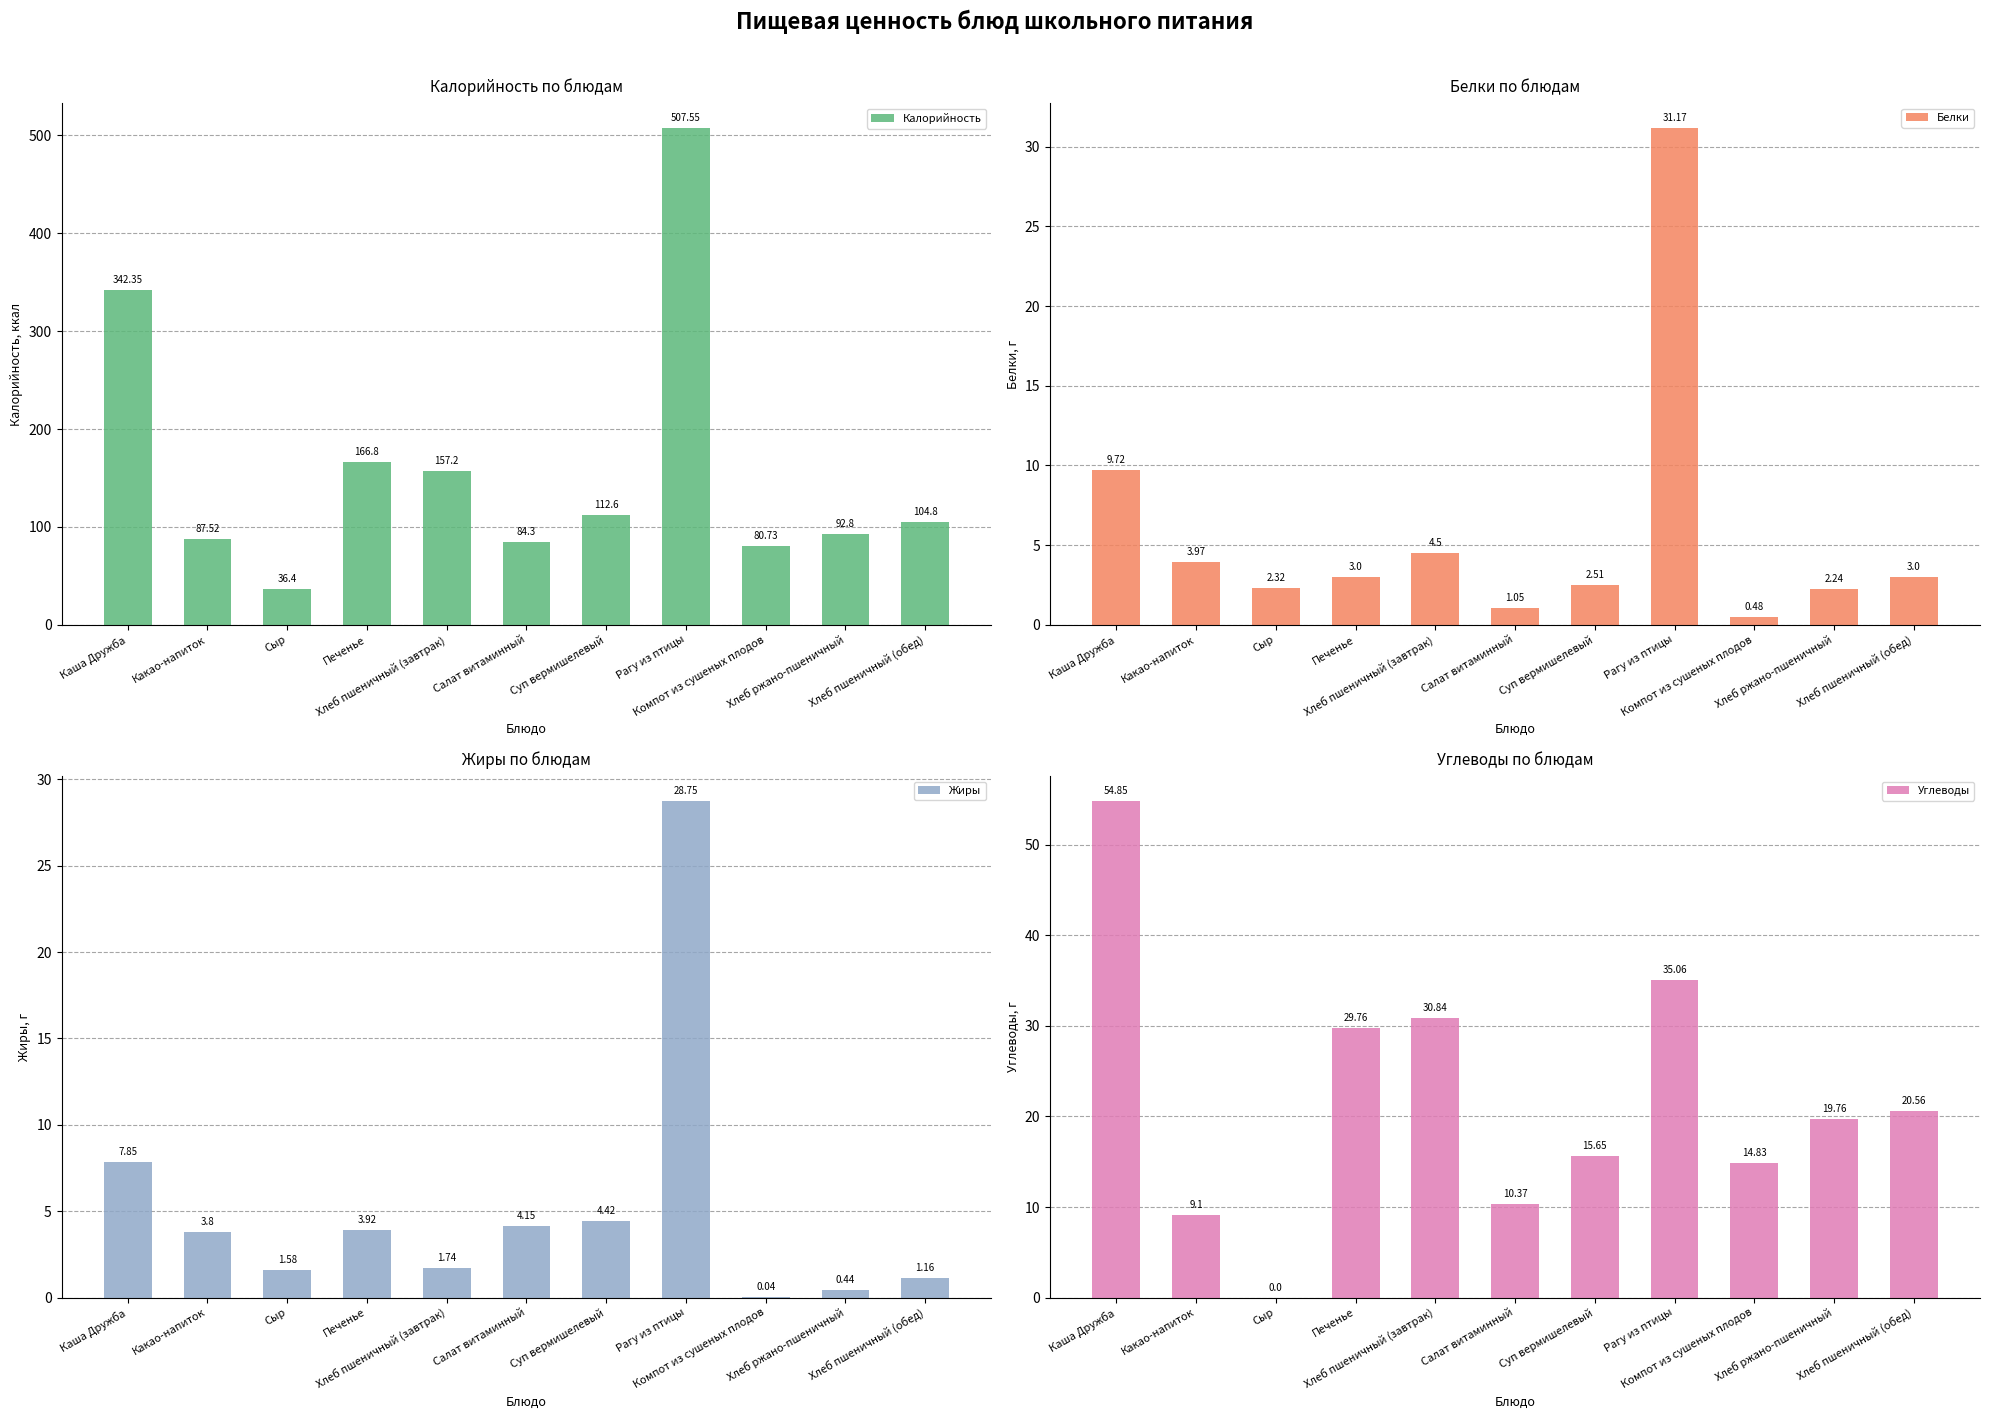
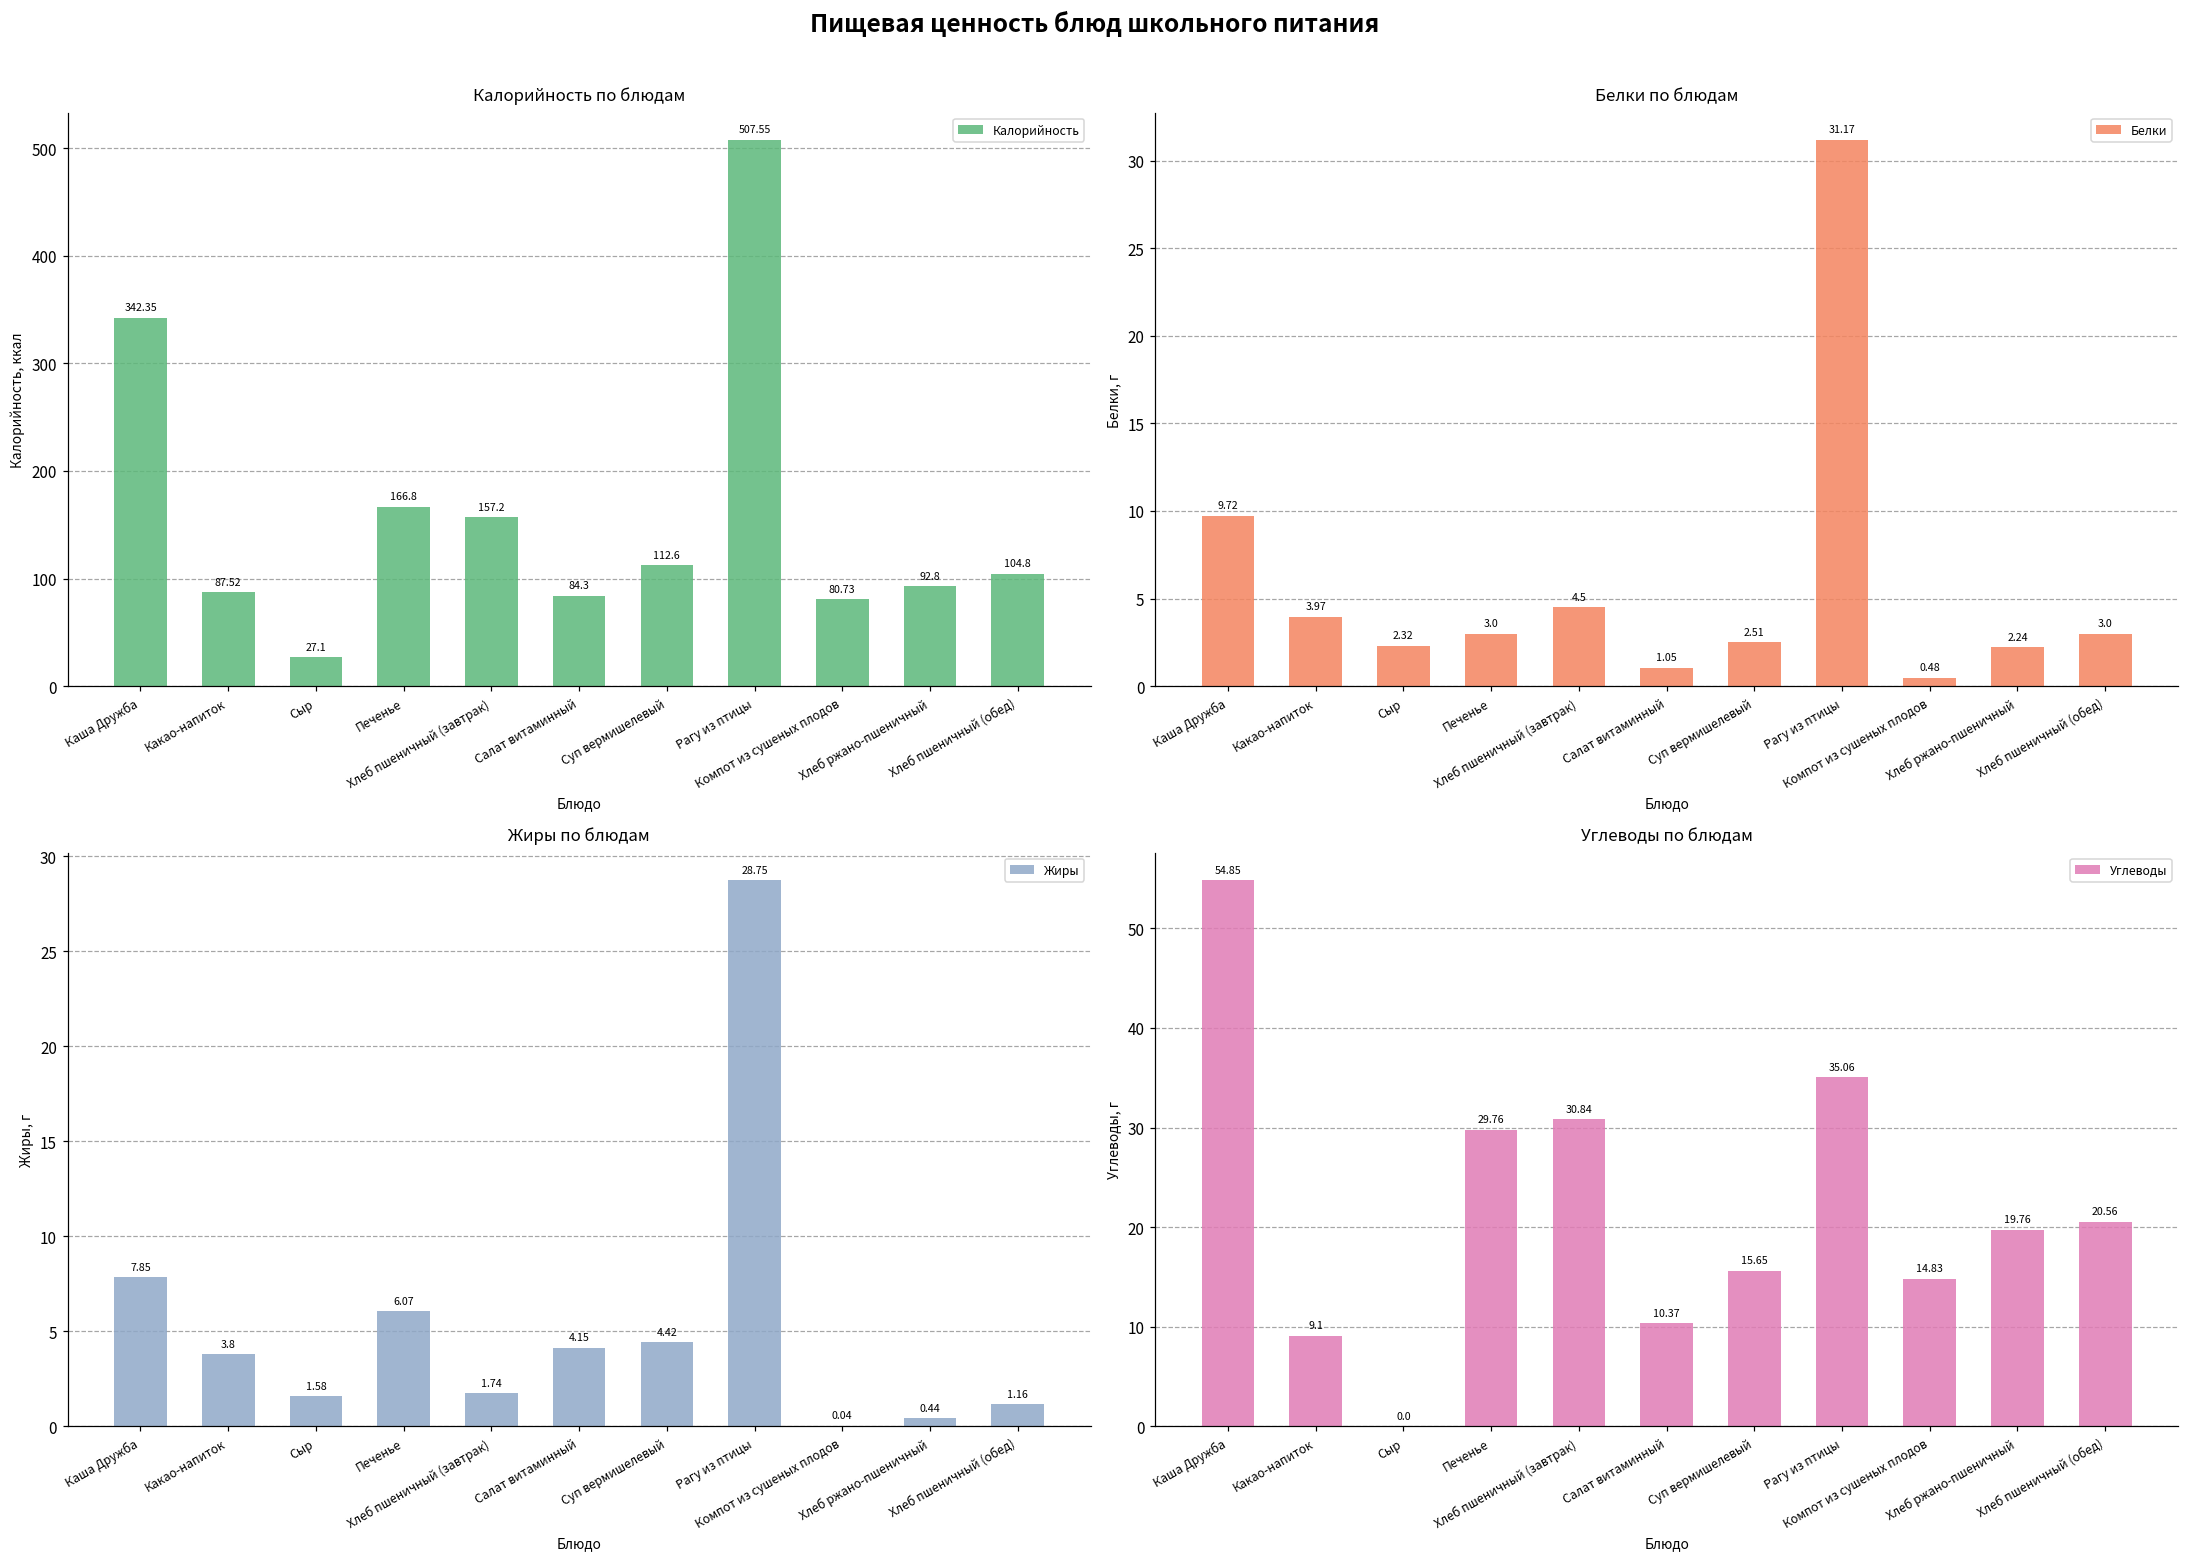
  {
    "Калорийность по блюдам": {
      "Каша Дружба": 342.35,
      "Какао-напиток": 87.52,
-     "Сыр": 36.4,
+     "Сыр": 27.1,
      "Печенье": 166.8,
      "Хлеб пшеничный (завтрак)": 157.2,
      "Салат витаминный": 84.3,
      "Суп вермишелевый": 112.6,
      "Рагу из птицы": 507.55,
      "Компот из сушеных плодов": 80.73,
      "Хлеб ржано-пшеничный": 92.8,
      "Хлеб пшеничный (обед)": 104.8
    },
    "Белки по блюдам": {
      "Каша Дружба": 9.72,
      "Какао-напиток": 3.97,
      "Сыр": 2.32,
      "Печенье": 3.0,
      "Хлеб пшеничный (завтрак)": 4.5,
      "Салат витаминный": 1.05,
      "Суп вермишелевый": 2.51,
      "Рагу из птицы": 31.17,
      "Компот из сушеных плодов": 0.48,
      "Хлеб ржано-пшеничный": 2.24,
      "Хлеб пшеничный (обед)": 3.0
    },
    "Жиры по блюдам": {
      "Каша Дружба": 7.85,
      "Какао-напиток": 3.8,
      "Сыр": 1.58,
-     "Печенье": 3.92,
+     "Печенье": 6.07,
      "Хлеб пшеничный (завтрак)": 1.74,
      "Салат витаминный": 4.15,
      "Суп вермишелевый": 4.42,
      "Рагу из птицы": 28.75,
      "Компот из сушеных плодов": 0.04,
      "Хлеб ржано-пшеничный": 0.44,
      "Хлеб пшеничный (обед)": 1.16
    },
    "Углеводы по блюдам": {
      "Каша Дружба": 54.85,
      "Какао-напиток": 9.1,
      "Сыр": 0.0,
      "Печенье": 29.76,
      "Хлеб пшеничный (завтрак)": 30.84,
      "Салат витаминный": 10.37,
      "Суп вермишелевый": 15.65,
      "Рагу из птицы": 35.06,
      "Компот из сушеных плодов": 14.83,
      "Хлеб ржано-пшеничный": 19.76,
      "Хлеб пшеничный (обед)": 20.56
    }
  }
